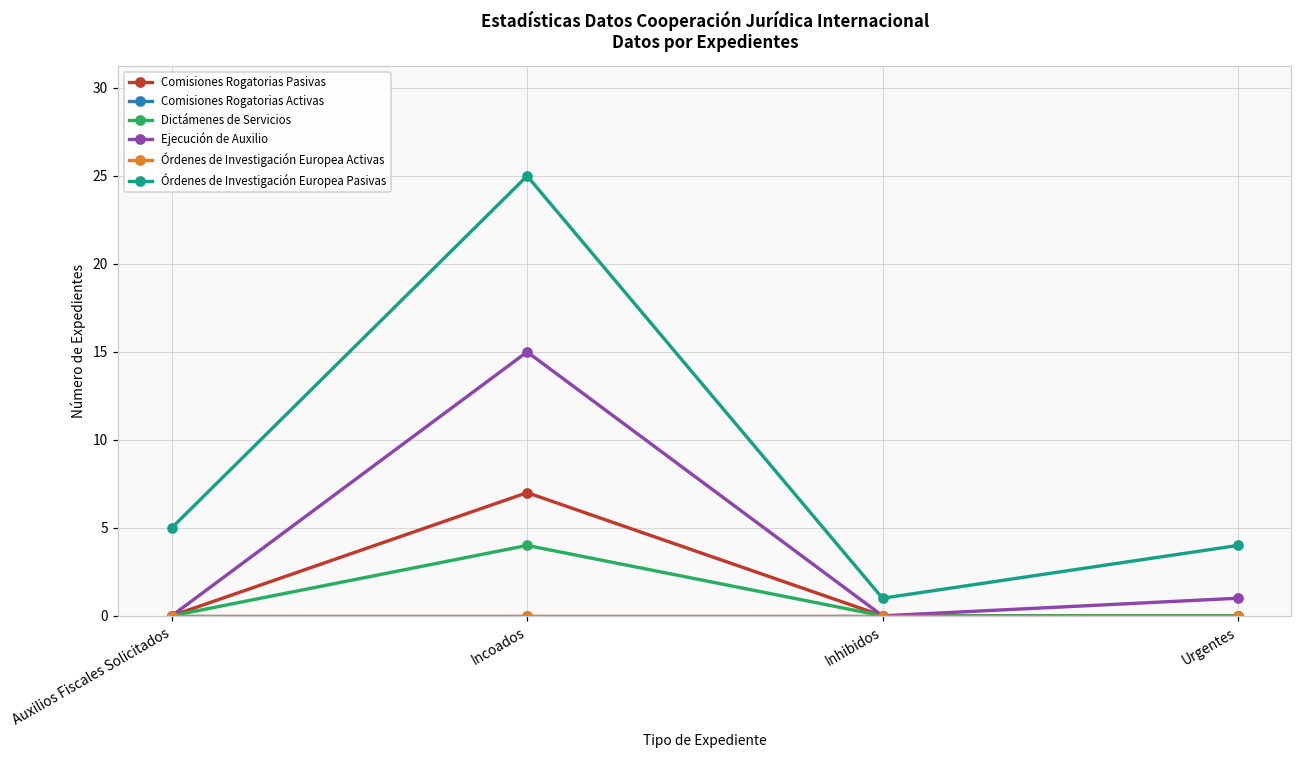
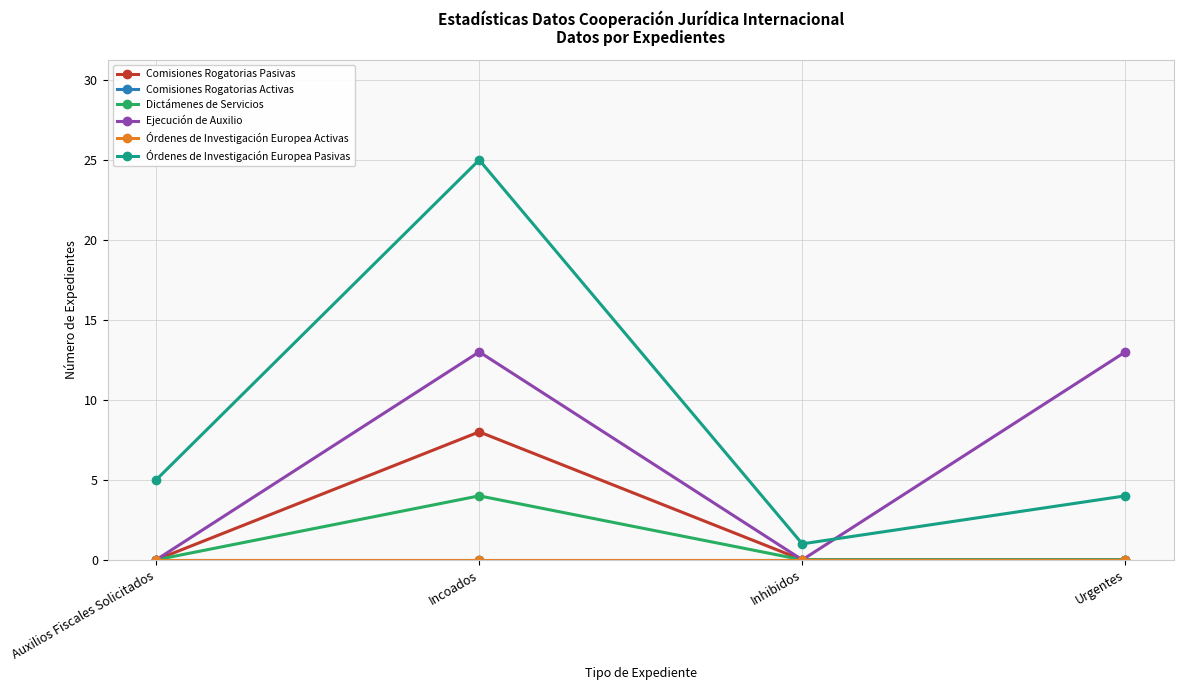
  {
    "Comisiones Rogatorias Pasivas": {
-     "Incoados": 7
+     "Incoados": 8
    },
    "Órdenes de Investigación Europea Activas": {
      "Incoados": 0
    },
    "Ejecución de Auxilio": {
-     "Incoados": 15,
-     "Urgentes": 1
+     "Incoados": 13,
+     "Urgentes": 13
    }
  }
